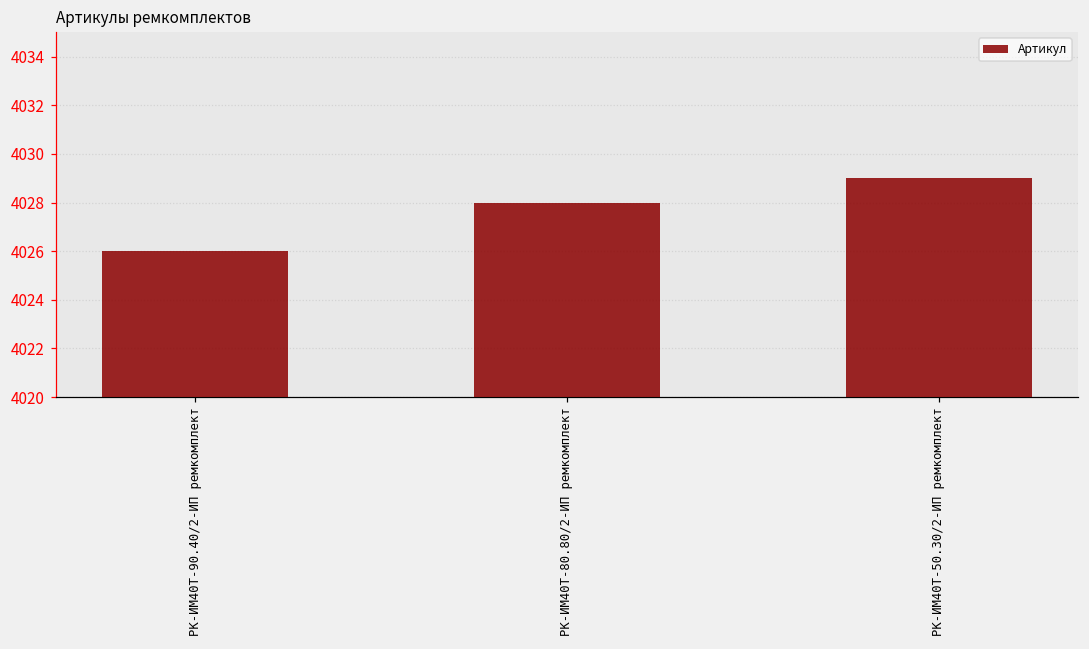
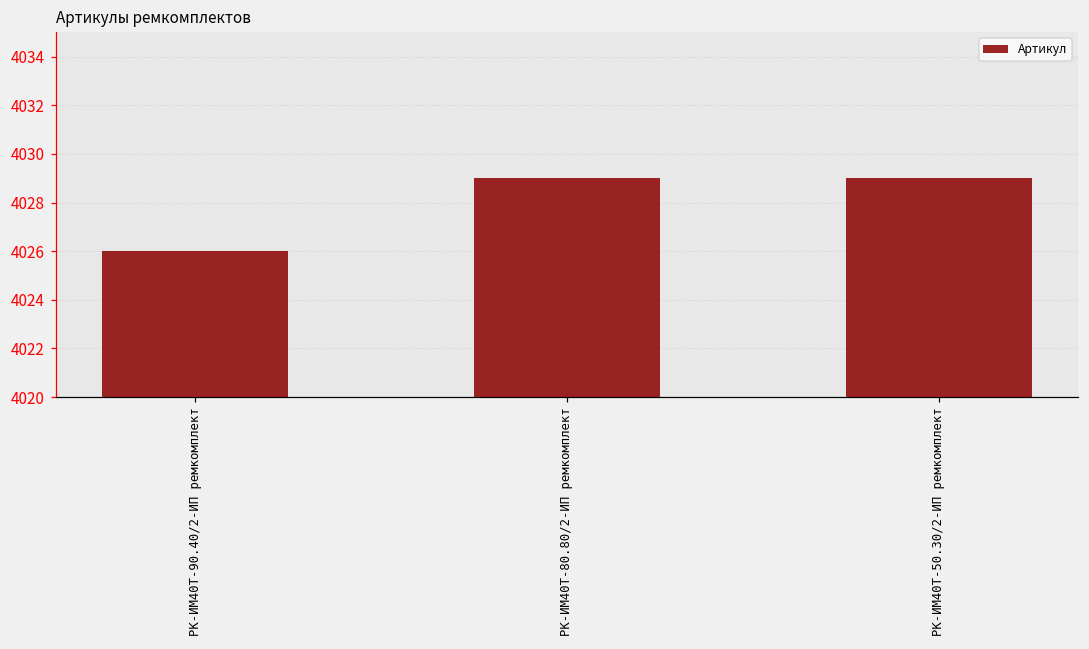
  {
    "РК-ИМ40T-90.40/2-ИП ремкомплект": 4026,
-   "РК-ИМ40T-80.80/2-ИП ремкомплект": 4028,
+   "РК-ИМ40T-80.80/2-ИП ремкомплект": 4029,
    "РК-ИМ40T-50.30/2-ИП ремкомплект": 4029
  }
